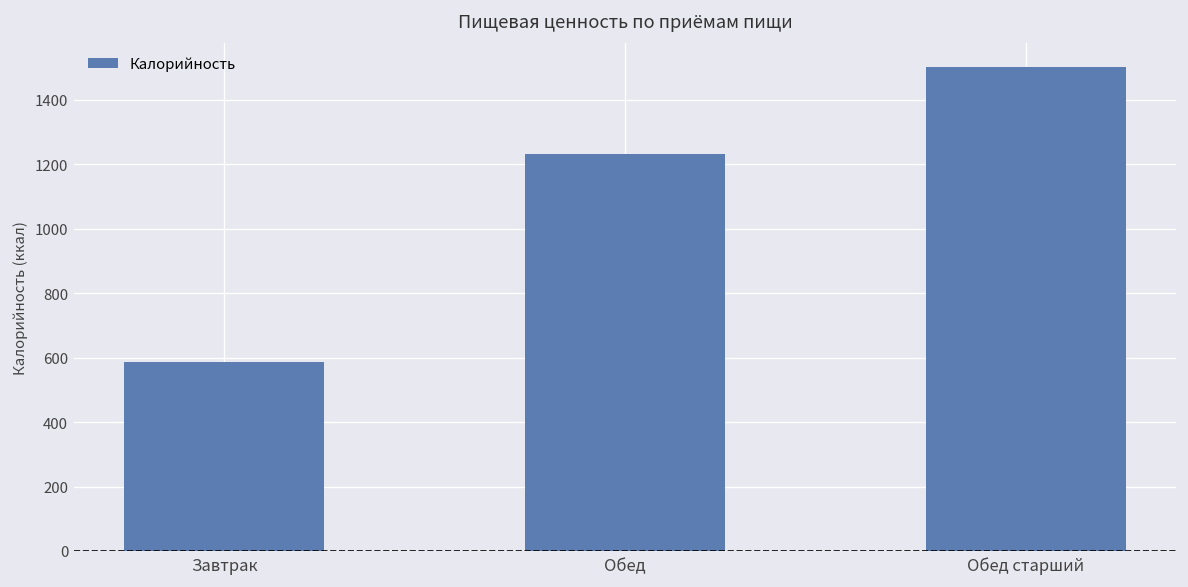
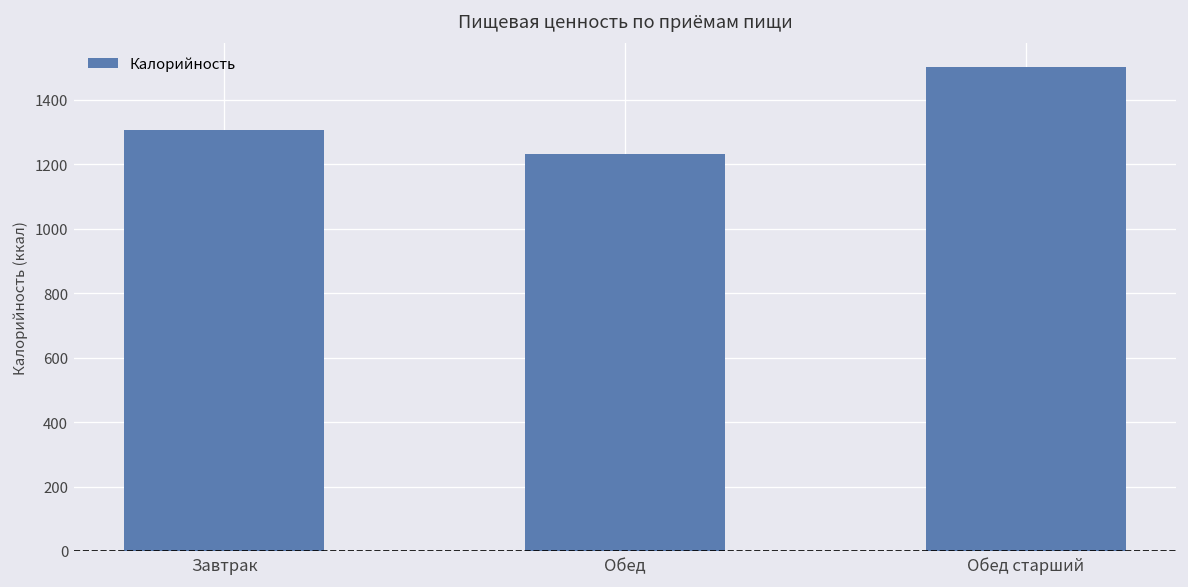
  {
-   "Завтрак": 590,
+   "Завтрак": 1310,
    "Обед": 1230,
    "Обед старший": 1500
  }
